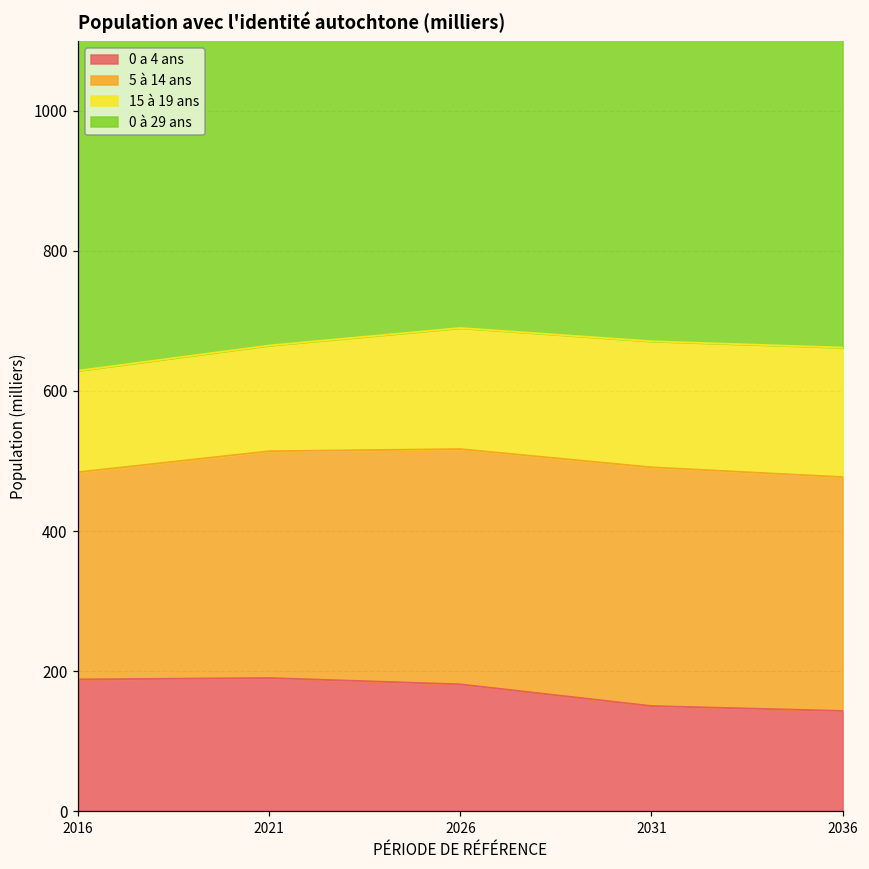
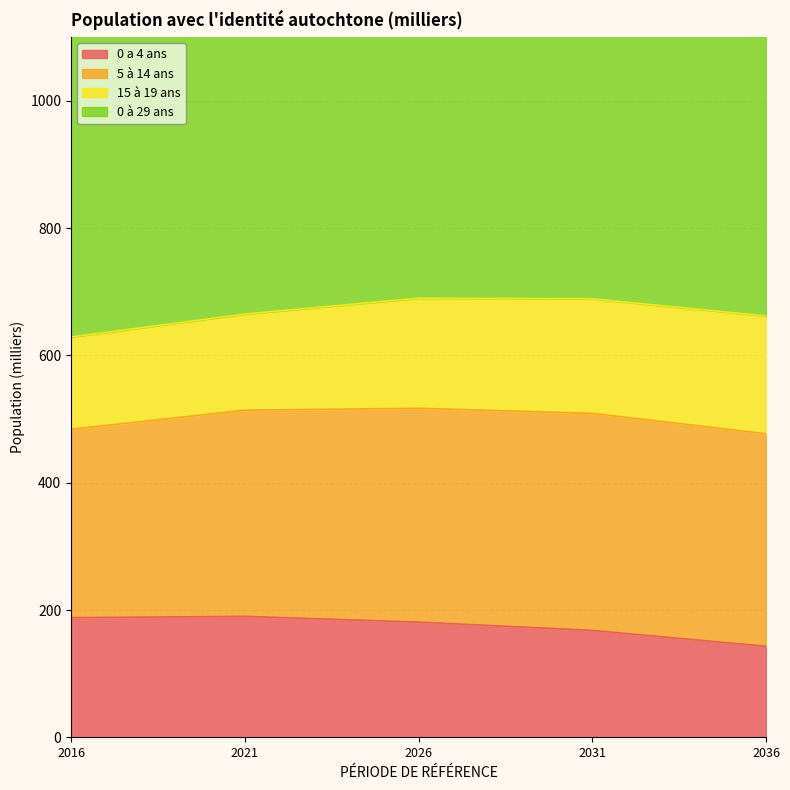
  {
    "0 a 4 ans": {
      "2016": 190,
      "2021": 190,
      "2026": 180,
-     "2031": 150,
+     "2031": 170,
      "2036": 140
    },
    "5 à 14 ans": {
      "2016": 300,
      "2021": 320,
      "2026": 340,
      "2031": 340,
      "2036": 330
    },
    "15 à 19 ans": {
      "2016": 150,
      "2021": 150,
      "2026": 170,
      "2031": 180,
      "2036": 190
    }
  }
